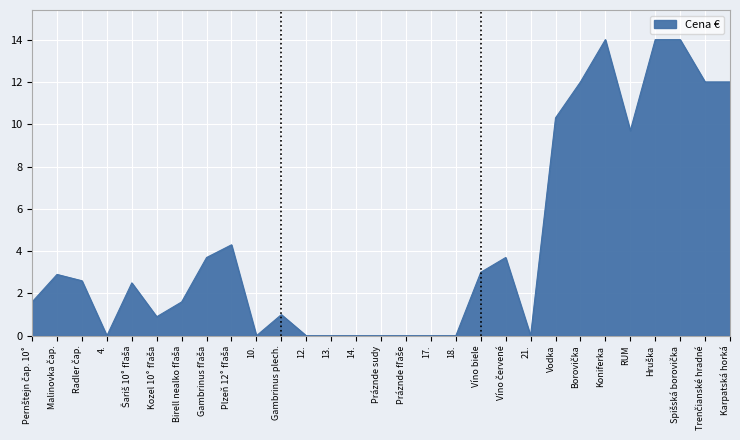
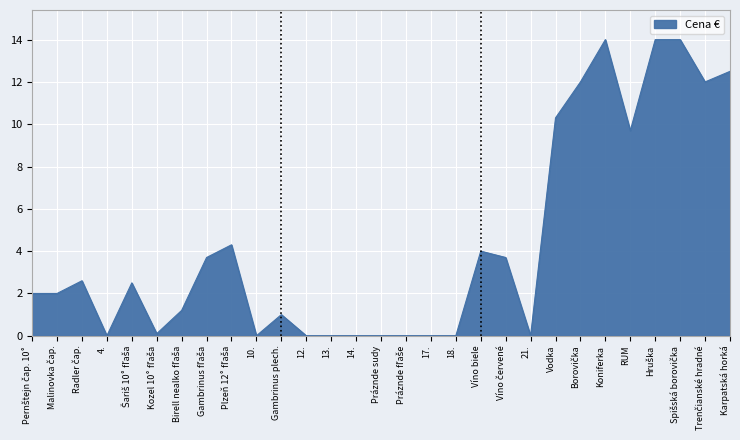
  {
-   "Pernštejn čap. 10˚": 1.6,
-   "Malinovka čap.": 2.9,
+   "Pernštejn čap. 10˚": 2.0,
+   "Malinovka čap.": 2.0,
    "Radler čap.": 2.6,
    "4.": 0.0,
    "Šariš 10˚ fľaša": 2.5,
-   "Kozel 10˚ fľaša": 0.9,
-   "Birell nealko fľaša": 1.6,
+   "Kozel 10˚ fľaša": 0.1,
+   "Birell nealko fľaša": 1.2,
    "Gambrinus fľaša": 3.7,
    "Plzeň 12˚ fľaša": 4.3,
    "10.": 0.0,
    "Gambrinus plech.": 1.0,
    "12.": 0.0,
    "13.": 0.0,
    "14.": 0.0,
    "Práznde sudy": 0.0,
    "Práznde fľaše": 0.0,
    "17.": 0.0,
    "18.": 0.0,
-   "Víno biele": 3,
+   "Víno biele": 4,
    "Víno červené": 3.7,
    "21.": 0.0,
    "Vodka": 10.3,
    "Borovička": 12.0,
    "Koniferka": 14.0,
    "RUM": 9.7,
    "Hruška": 14.0,
    "Spišská borovička": 14.0,
    "Trenčianské hradné": 12.0,
-   "Karpatská horká": 12.0
+   "Karpatská horká": 12.5
  }
